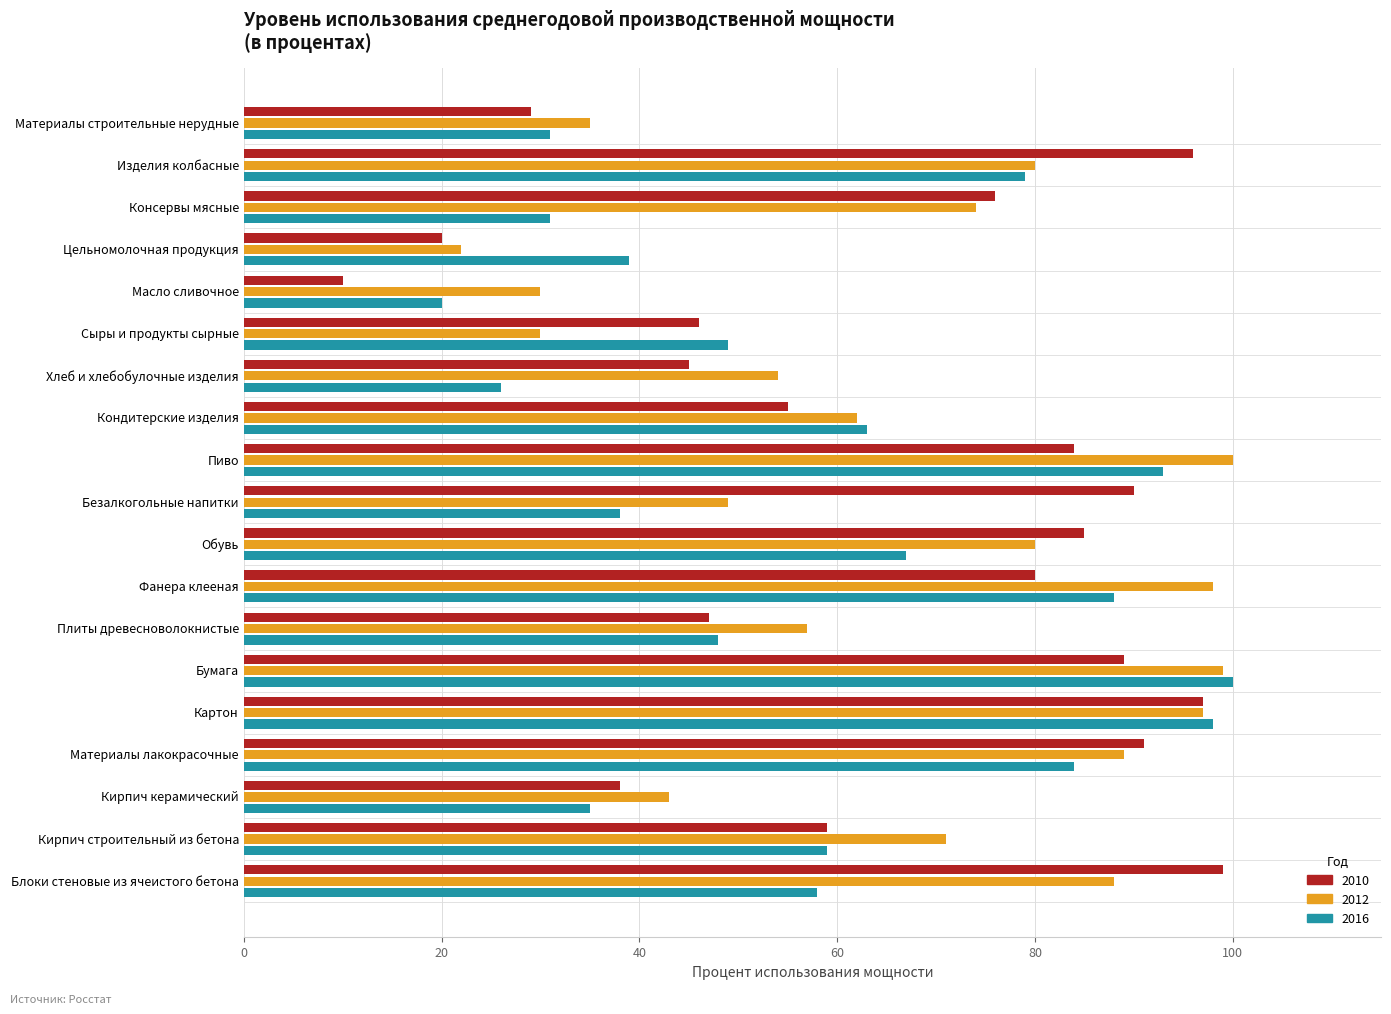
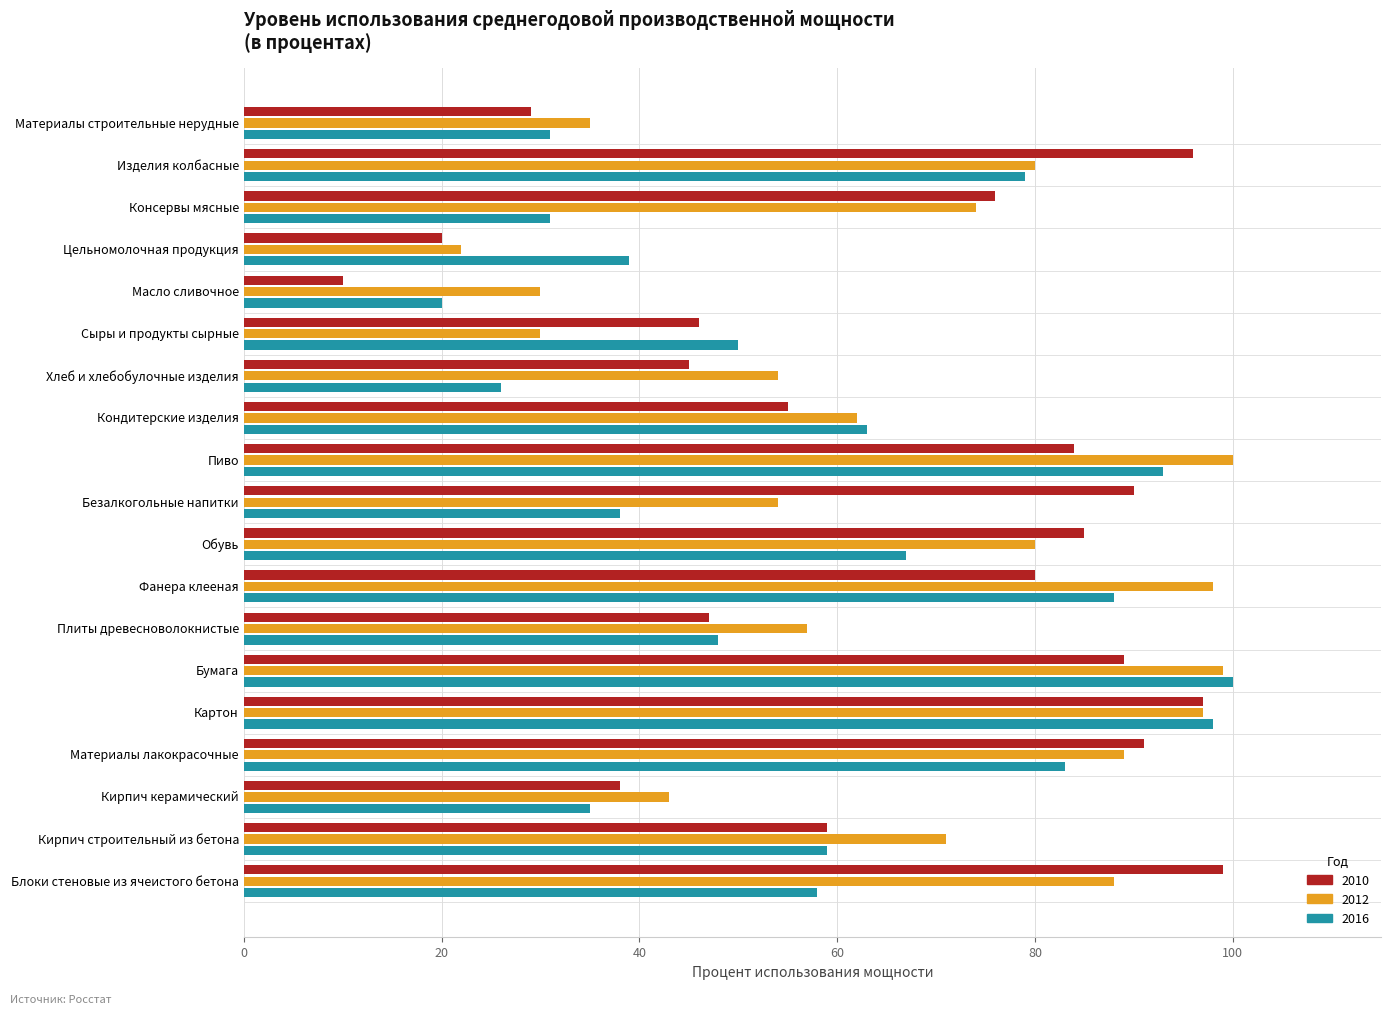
  {
    "2010": {
      "Материалы строительные нерудные": 29,
      "Изделия колбасные": 96,
      "Консервы мясные": 76,
      "Цельномолочная продукция": 20,
      "Масло сливочное": 10,
      "Сыры и продукты сырные": 46,
      "Хлеб и хлебобулочные изделия": 45,
      "Кондитерские изделия": 55,
      "Пиво": 84,
      "Безалкогольные напитки": 90,
      "Обувь": 85,
      "Фанера клееная": 80,
      "Плиты древесноволокнистые": 47,
      "Бумага": 89,
      "Картон": 97,
      "Материалы лакокрасочные": 91,
      "Кирпич керамический": 38,
      "Кирпич строительный из бетона": 59,
      "Блоки стеновые из ячеистого бетона": 99
    },
    "2012": {
      "Материалы строительные нерудные": 35,
      "Изделия колбасные": 80,
      "Консервы мясные": 74,
      "Цельномолочная продукция": 22,
      "Масло сливочное": 30,
      "Сыры и продукты сырные": 30,
      "Хлеб и хлебобулочные изделия": 54,
      "Кондитерские изделия": 62,
      "Пиво": 100,
-     "Безалкогольные напитки": 49,
+     "Безалкогольные напитки": 54,
      "Обувь": 80,
      "Фанера клееная": 98,
      "Плиты древесноволокнистые": 57,
      "Бумага": 99,
      "Картон": 97,
      "Материалы лакокрасочные": 89,
      "Кирпич керамический": 43,
      "Кирпич строительный из бетона": 71,
      "Блоки стеновые из ячеистого бетона": 88
    },
    "2016": {
      "Материалы строительные нерудные": 31,
      "Изделия колбасные": 79,
      "Консервы мясные": 31,
      "Цельномолочная продукция": 39,
      "Масло сливочное": 20,
-     "Сыры и продукты сырные": 49,
+     "Сыры и продукты сырные": 50,
      "Хлеб и хлебобулочные изделия": 26,
      "Кондитерские изделия": 63,
      "Пиво": 93,
      "Безалкогольные напитки": 38,
      "Обувь": 67,
      "Фанера клееная": 88,
      "Плиты древесноволокнистые": 48,
      "Бумага": 100,
      "Картон": 98,
-     "Материалы лакокрасочные": 84,
+     "Материалы лакокрасочные": 83,
      "Кирпич керамический": 35,
      "Кирпич строительный из бетона": 59,
      "Блоки стеновые из ячеистого бетона": 58
    }
  }
